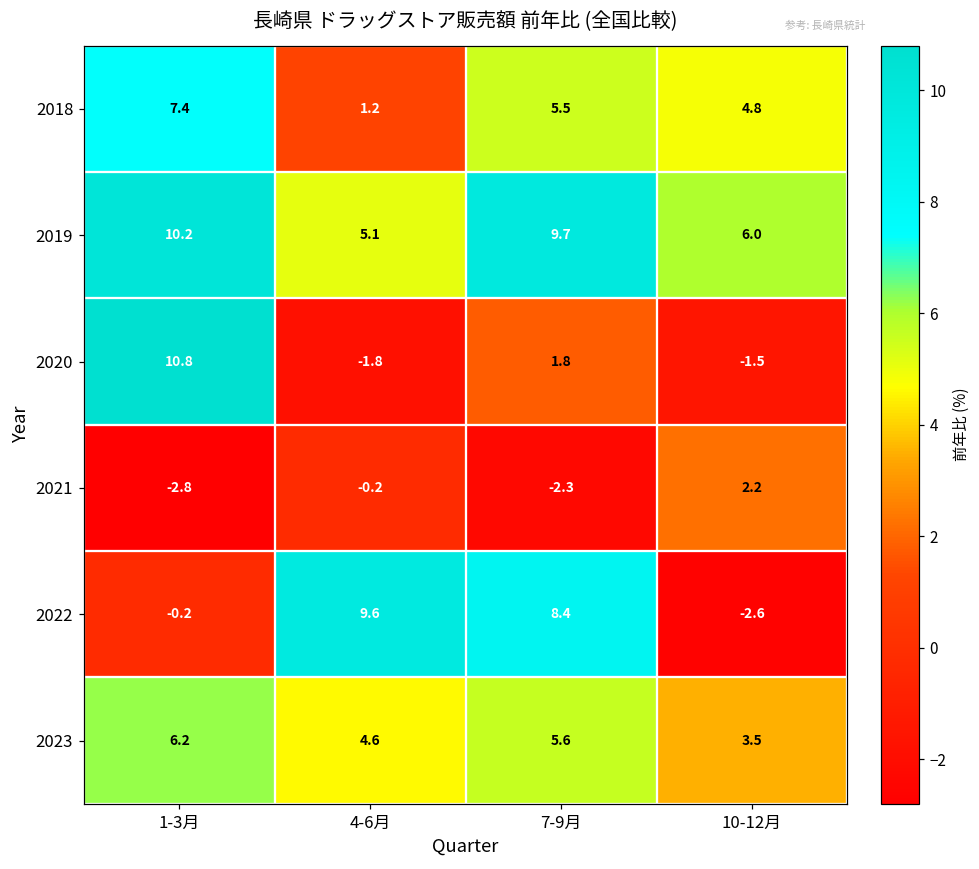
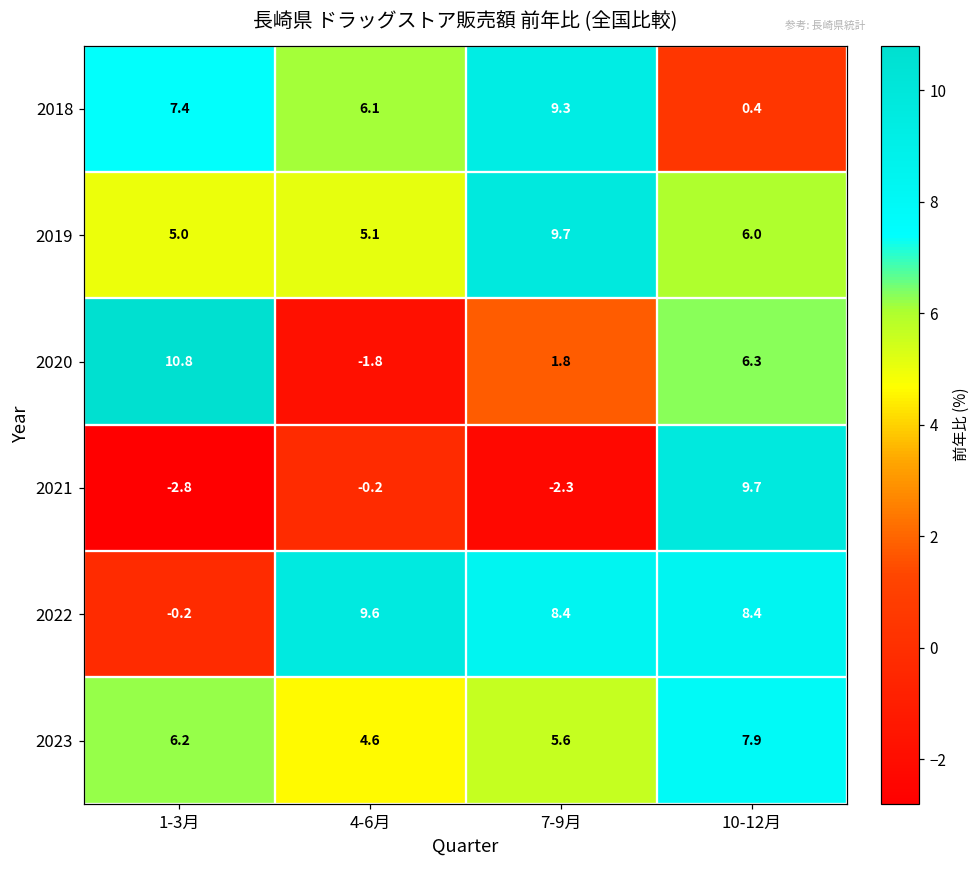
  {
    "2018": {
      "1-3月": 7.4,
-     "4-6月": 1.2,
-     "7-9月": 5.5,
-     "10-12月": 4.8
+     "4-6月": 6.1,
+     "7-9月": 9.3,
+     "10-12月": 0.4
    },
    "2019": {
-     "1-3月": 10.2,
+     "1-3月": 5.0,
      "4-6月": 5.1,
      "7-9月": 9.7,
      "10-12月": 6.0
    },
    "2020": {
      "1-3月": 10.8,
      "4-6月": -1.8,
      "7-9月": 1.8,
-     "10-12月": -1.5
+     "10-12月": 6.3
    },
    "2021": {
      "1-3月": -2.8,
      "4-6月": -0.2,
      "7-9月": -2.3,
-     "10-12月": 2.2
+     "10-12月": 9.7
    },
    "2022": {
      "1-3月": -0.2,
      "4-6月": 9.6,
      "7-9月": 8.4,
-     "10-12月": -2.6
+     "10-12月": 8.4
    },
    "2023": {
      "1-3月": 6.2,
      "4-6月": 4.6,
      "7-9月": 5.6,
-     "10-12月": 3.5
+     "10-12月": 7.9
    }
  }
